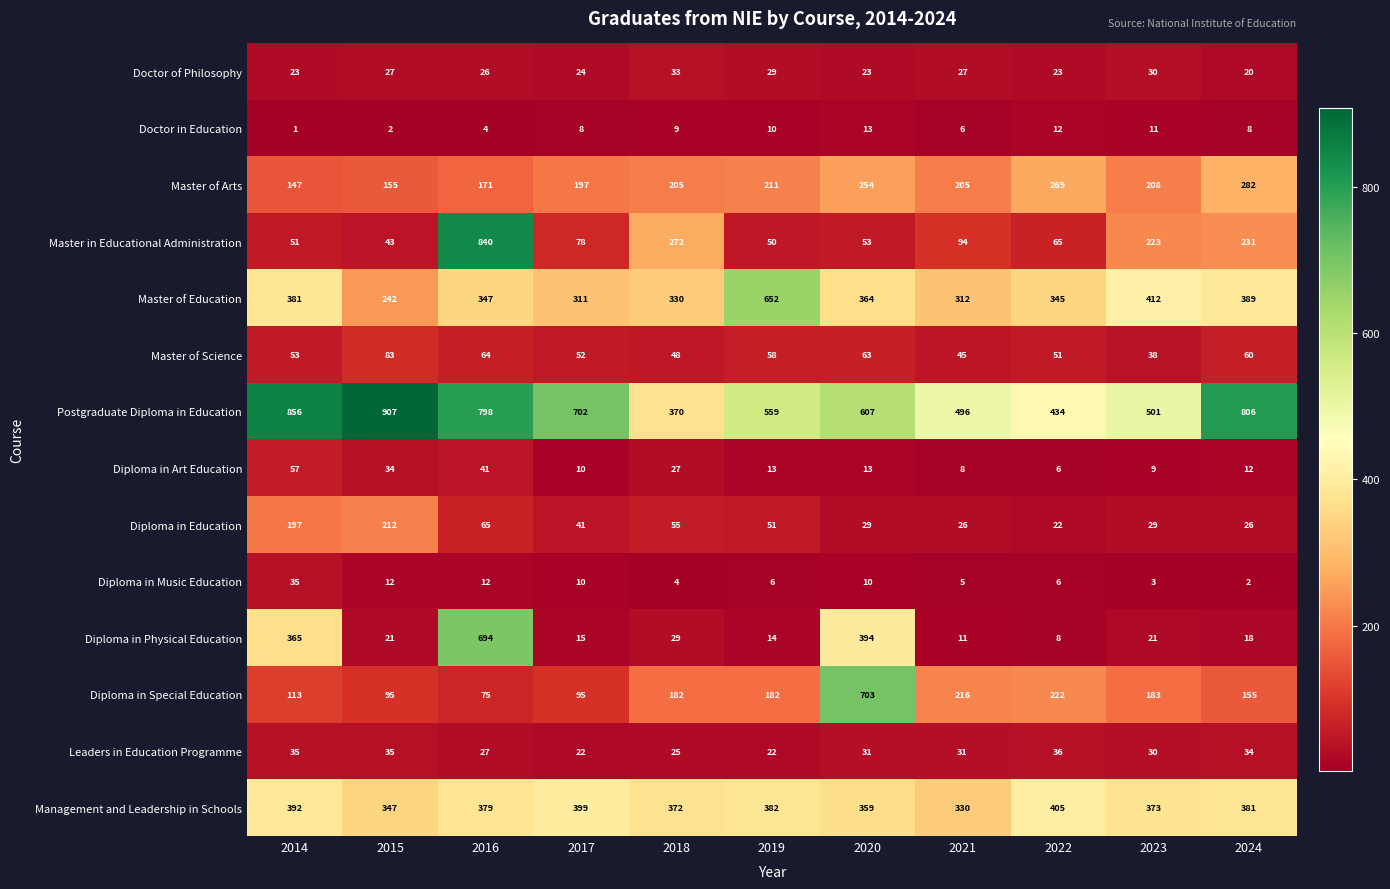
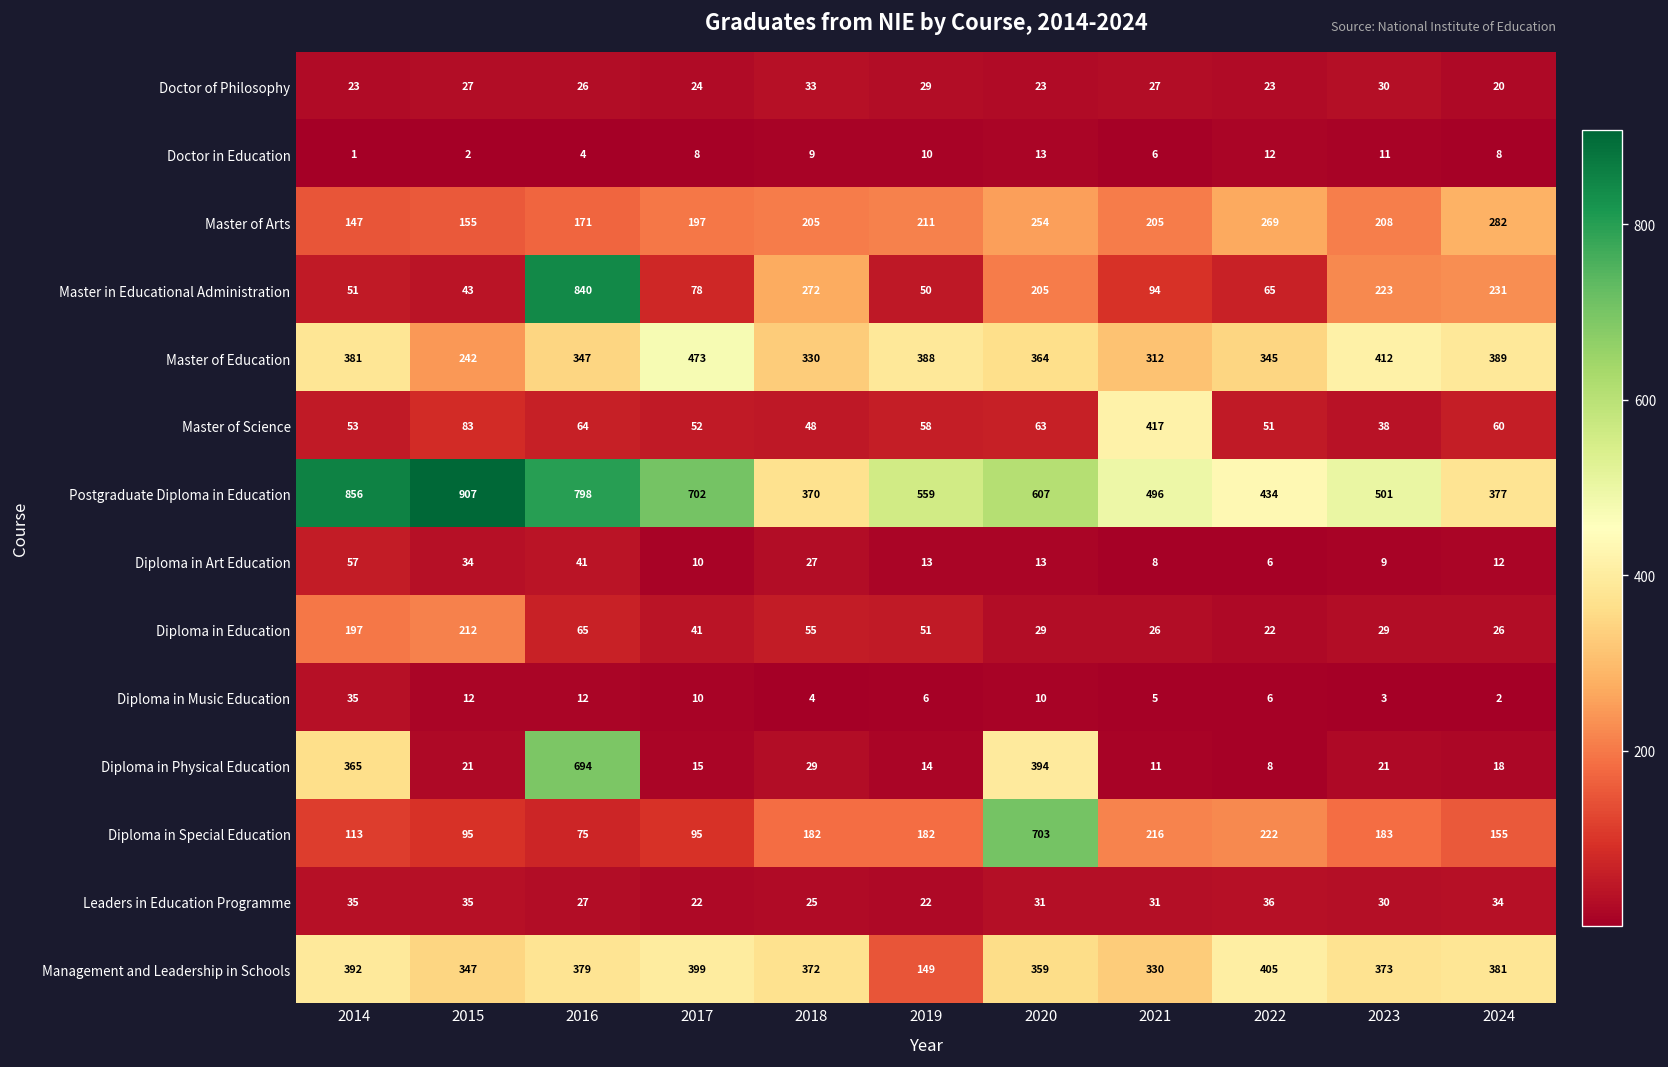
  {
    "Doctor of Philosophy": {
      "2014": 23,
      "2015": 27,
      "2016": 26,
      "2017": 24,
      "2018": 33,
      "2019": 29,
      "2020": 23,
      "2021": 27,
      "2022": 23,
      "2023": 30,
      "2024": 20
    },
    "Doctor in Education": {
      "2014": 1,
      "2015": 2,
      "2016": 4,
      "2017": 8,
      "2018": 9,
      "2019": 10,
      "2020": 13,
      "2021": 6,
      "2022": 12,
      "2023": 11,
      "2024": 8
    },
    "Master of Arts": {
      "2014": 147,
      "2015": 155,
      "2016": 171,
      "2017": 197,
      "2018": 205,
      "2019": 211,
      "2020": 254,
      "2021": 205,
      "2022": 269,
      "2023": 208,
      "2024": 282
    },
    "Master in Educational Administration": {
      "2014": 51,
      "2015": 43,
      "2016": 840,
      "2017": 78,
      "2018": 272,
      "2019": 50,
-     "2020": 53,
+     "2020": 205,
      "2021": 94,
      "2022": 65,
      "2023": 223,
      "2024": 231
    },
    "Master of Education": {
      "2014": 381,
      "2015": 242,
      "2016": 347,
-     "2017": 311,
+     "2017": 473,
      "2018": 330,
-     "2019": 652,
+     "2019": 388,
      "2020": 364,
      "2021": 312,
      "2022": 345,
      "2023": 412,
      "2024": 389
    },
    "Master of Science": {
      "2014": 53,
      "2015": 83,
      "2016": 64,
      "2017": 52,
      "2018": 48,
      "2019": 58,
      "2020": 63,
-     "2021": 45,
+     "2021": 417,
      "2022": 51,
      "2023": 38,
      "2024": 60
    },
    "Postgraduate Diploma in Education": {
      "2014": 856,
      "2015": 907,
      "2016": 798,
      "2017": 702,
      "2018": 370,
      "2019": 559,
      "2020": 607,
      "2021": 496,
      "2022": 434,
      "2023": 501,
-     "2024": 806
+     "2024": 377
    },
    "Diploma in Art Education": {
      "2014": 57,
      "2015": 34,
      "2016": 41,
      "2017": 10,
      "2018": 27,
      "2019": 13,
      "2020": 13,
      "2021": 8,
      "2022": 6,
      "2023": 9,
      "2024": 12
    },
    "Diploma in Education": {
      "2014": 197,
      "2015": 212,
      "2016": 65,
      "2017": 41,
      "2018": 55,
      "2019": 51,
      "2020": 29,
      "2021": 26,
      "2022": 22,
      "2023": 29,
      "2024": 26
    },
    "Diploma in Music Education": {
      "2014": 35,
      "2015": 12,
      "2016": 12,
      "2017": 10,
      "2018": 4,
      "2019": 6,
      "2020": 10,
      "2021": 5,
      "2022": 6,
      "2023": 3,
      "2024": 2
    },
    "Diploma in Physical Education": {
      "2014": 365,
      "2015": 21,
      "2016": 694,
      "2017": 15,
      "2018": 29,
      "2019": 14,
      "2020": 394,
      "2021": 11,
      "2022": 8,
      "2023": 21,
      "2024": 18
    },
    "Diploma in Special Education": {
      "2014": 113,
      "2015": 95,
      "2016": 75,
      "2017": 95,
      "2018": 182,
      "2019": 182,
      "2020": 703,
      "2021": 216,
      "2022": 222,
      "2023": 183,
      "2024": 155
    },
    "Leaders in Education Programme": {
      "2014": 35,
      "2015": 35,
      "2016": 27,
      "2017": 22,
      "2018": 25,
      "2019": 22,
      "2020": 31,
      "2021": 31,
      "2022": 36,
      "2023": 30,
      "2024": 34
    },
    "Management and Leadership in Schools": {
      "2014": 392,
      "2015": 347,
      "2016": 379,
      "2017": 399,
      "2018": 372,
-     "2019": 382,
+     "2019": 149,
      "2020": 359,
      "2021": 330,
      "2022": 405,
      "2023": 373,
      "2024": 381
    }
  }
